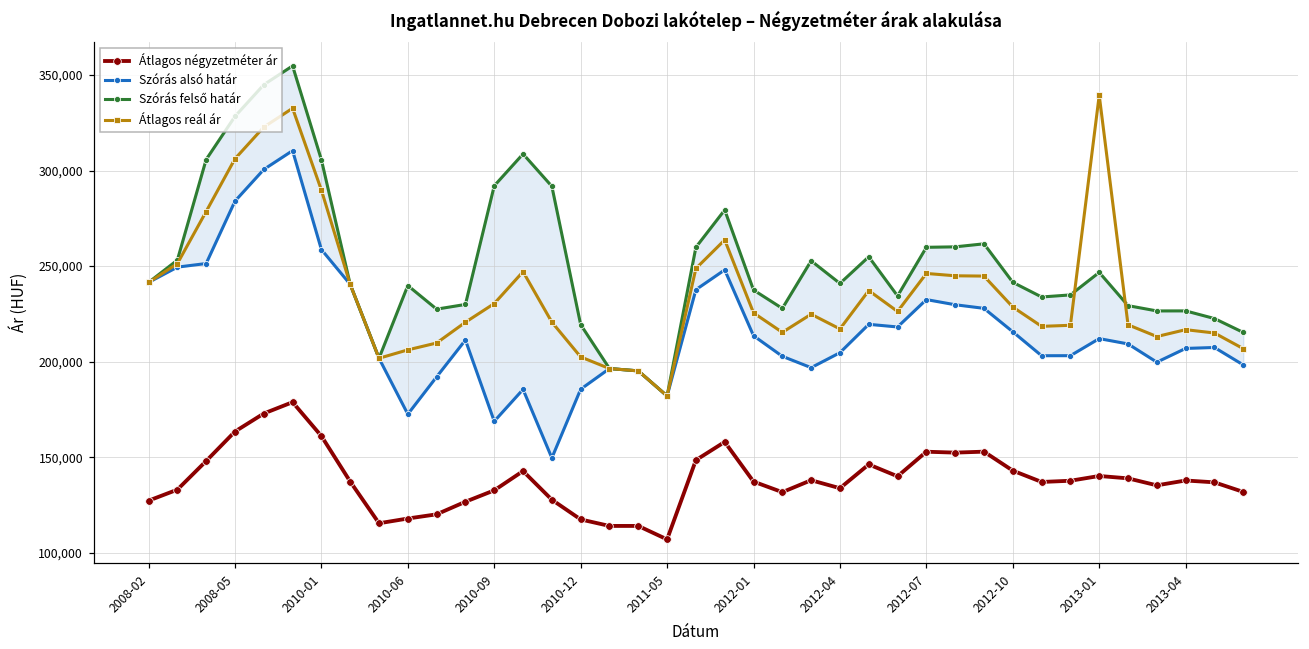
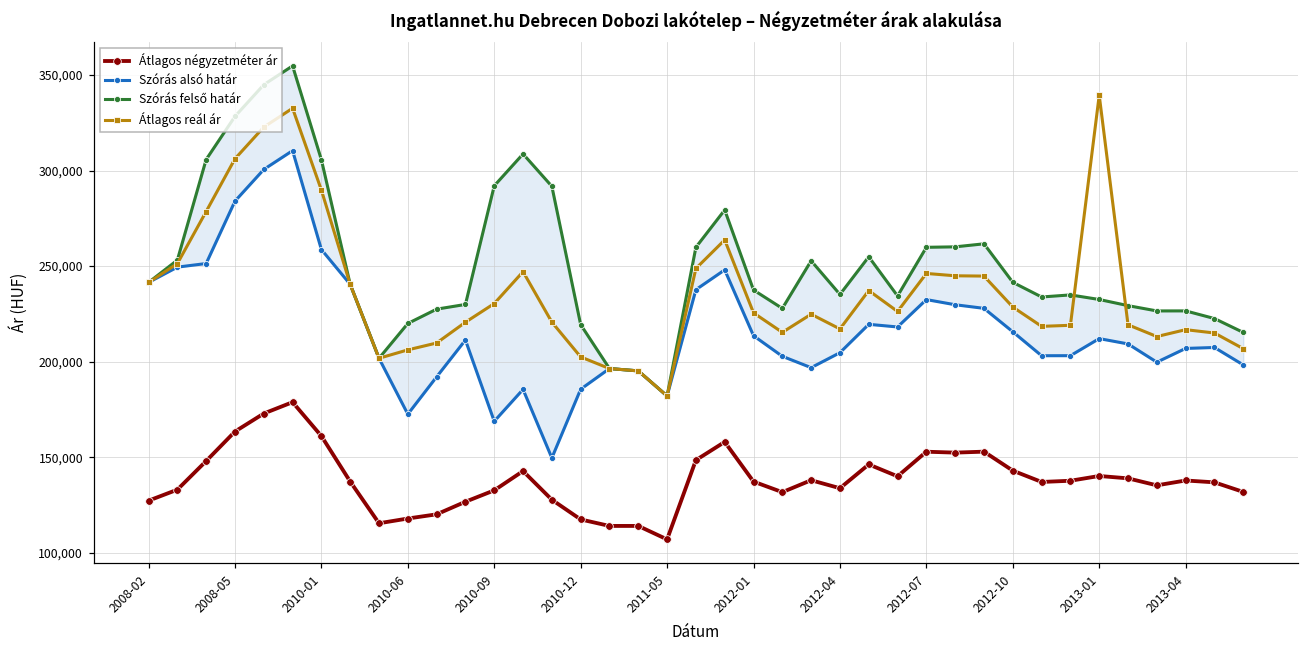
  {
    "Átlagos négyzetméter ár": {
      "2008-02": "127,000",
      "2008-05": "163,000",
      "2010-01": "161,000",
      "2010-06": "118,000",
      "2010-09": "133,000",
      "2010-12": "117,000",
      "2011-05": "107,000",
      "2012-01": "137,000",
      "2012-04": "134,000",
      "2012-07": "153,000",
      "2012-10": "143,000",
      "2013-01": "140,000",
      "2013-04": "138,000"
    },
    "Szórás alsó határ": {
      "2008-05": "284,000",
      "2010-01": "259,000",
      "2010-06": "173,000",
      "2010-09": "169,000",
      "2010-12": "186,000",
      "2012-01": "214,000",
      "2012-04": "205,000",
      "2012-07": "232,000",
      "2012-10": "216,000",
      "2013-01": "212,000",
      "2013-04": "207,000"
    },
    "Szórás felső határ": {
      "2010-01": "306,000",
-     "2010-06": "240,000",
+     "2010-06": "220,000",
      "2010-09": "292,000",
      "2010-12": "219,000",
      "2012-01": "238,000",
-     "2012-04": "241,000",
+     "2012-04": "235,000",
      "2012-07": "260,000",
      "2012-10": "242,000",
-     "2013-01": "247,000",
+     "2013-01": "233,000",
      "2013-04": "227,000"
    },
    "Átlagos reál ár": {
      "2008-05": "306,000",
      "2010-01": "290,000",
      "2010-06": "206,000",
      "2010-09": "230,000",
      "2010-12": "202,000",
      "2012-01": "226,000",
      "2012-04": "217,000",
      "2012-07": "246,000",
      "2012-10": "229,000",
      "2013-01": "339,000",
      "2013-04": "217,000"
    }
  }
